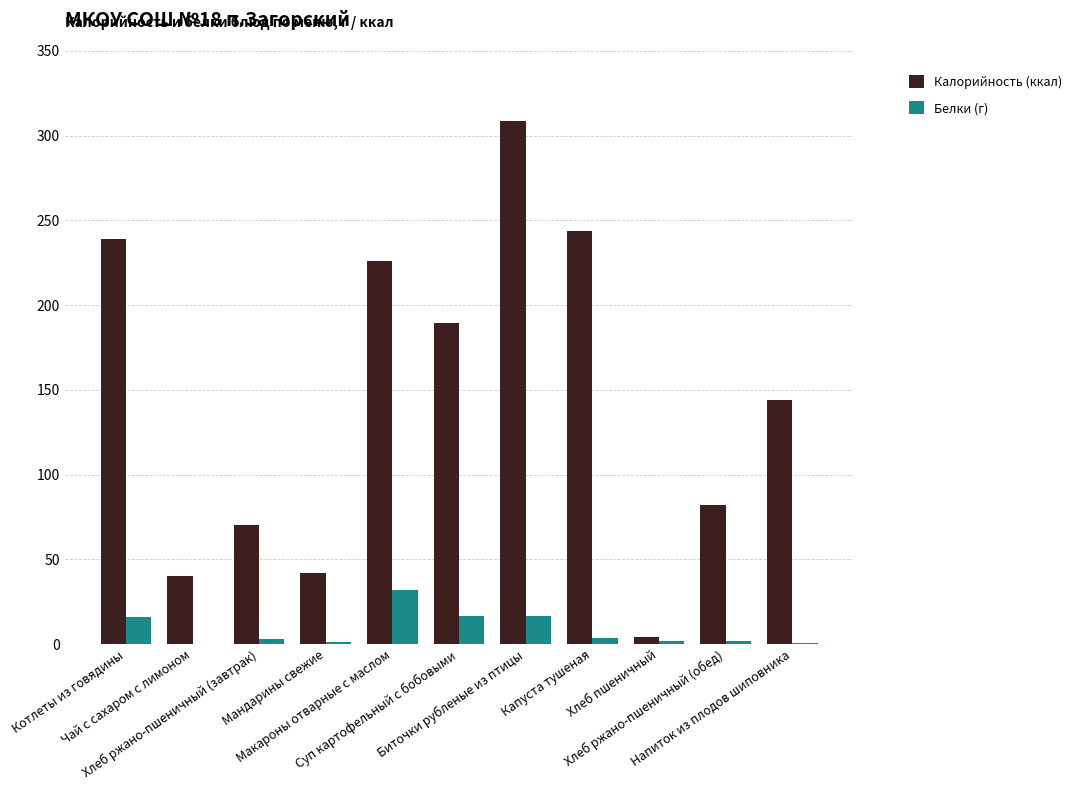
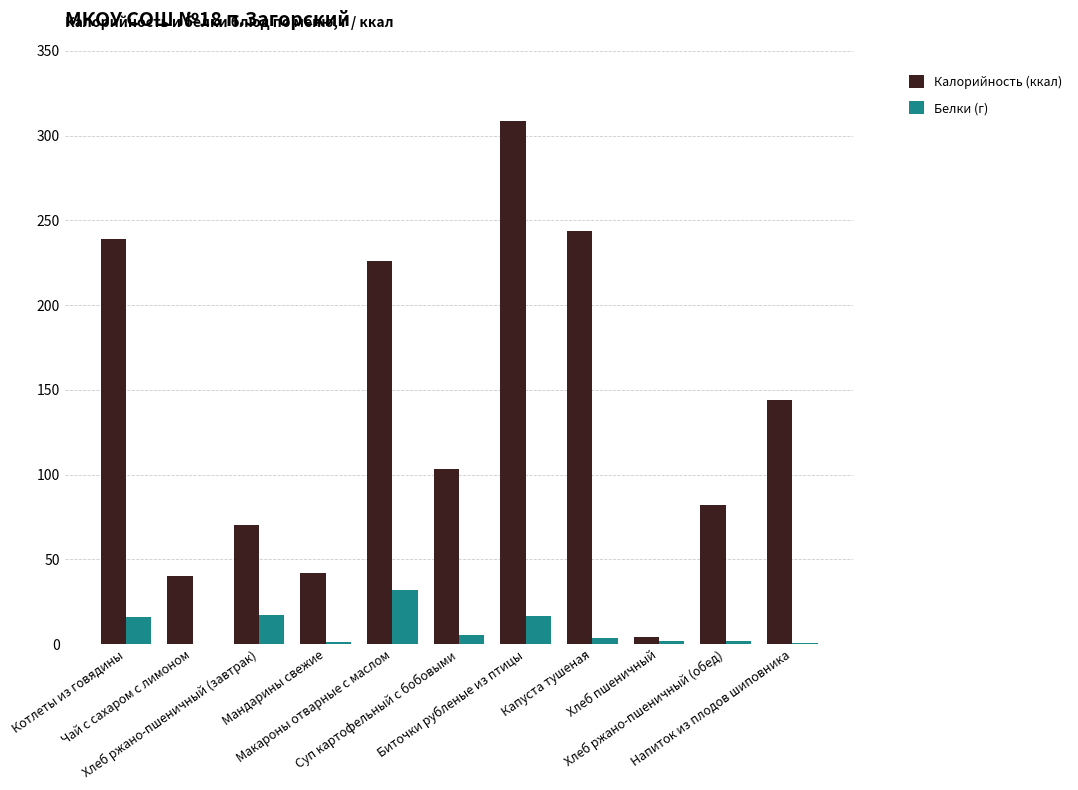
  {
    "Калорийность (ккал)": {
      "Котлеты из говядины": 239,
      "Чай с сахаром с лимоном": 40,
      "Хлеб ржано-пшеничный (завтрак)": 70,
      "Мандарины свежие": 42,
      "Макароны отварные с маслом": 226,
-     "Суп картофельный с бобовыми": 190,
+     "Суп картофельный с бобовыми": 103,
      "Биточки рубленые из птицы": 309,
      "Капуста тушеная": 244,
      "Хлеб пшеничный": 4,
      "Хлеб ржано-пшеничный (обед)": 82,
      "Напиток из плодов шиповника": 144
    },
    "Белки (г)": {
      "Котлеты из говядины": 16,
      "Чай с сахаром с лимоном": 0,
-     "Хлеб ржано-пшеничный (завтрак)": 3,
+     "Хлеб ржано-пшеничный (завтрак)": 17,
      "Макароны отварные с маслом": 32,
-     "Суп картофельный с бобовыми": 16,
+     "Суп картофельный с бобовыми": 5,
      "Биточки рубленые из птицы": 17,
      "Капуста тушеная": 4,
      "Хлеб пшеничный": 2,
      "Хлеб ржано-пшеничный (обед)": 2
    }
  }
